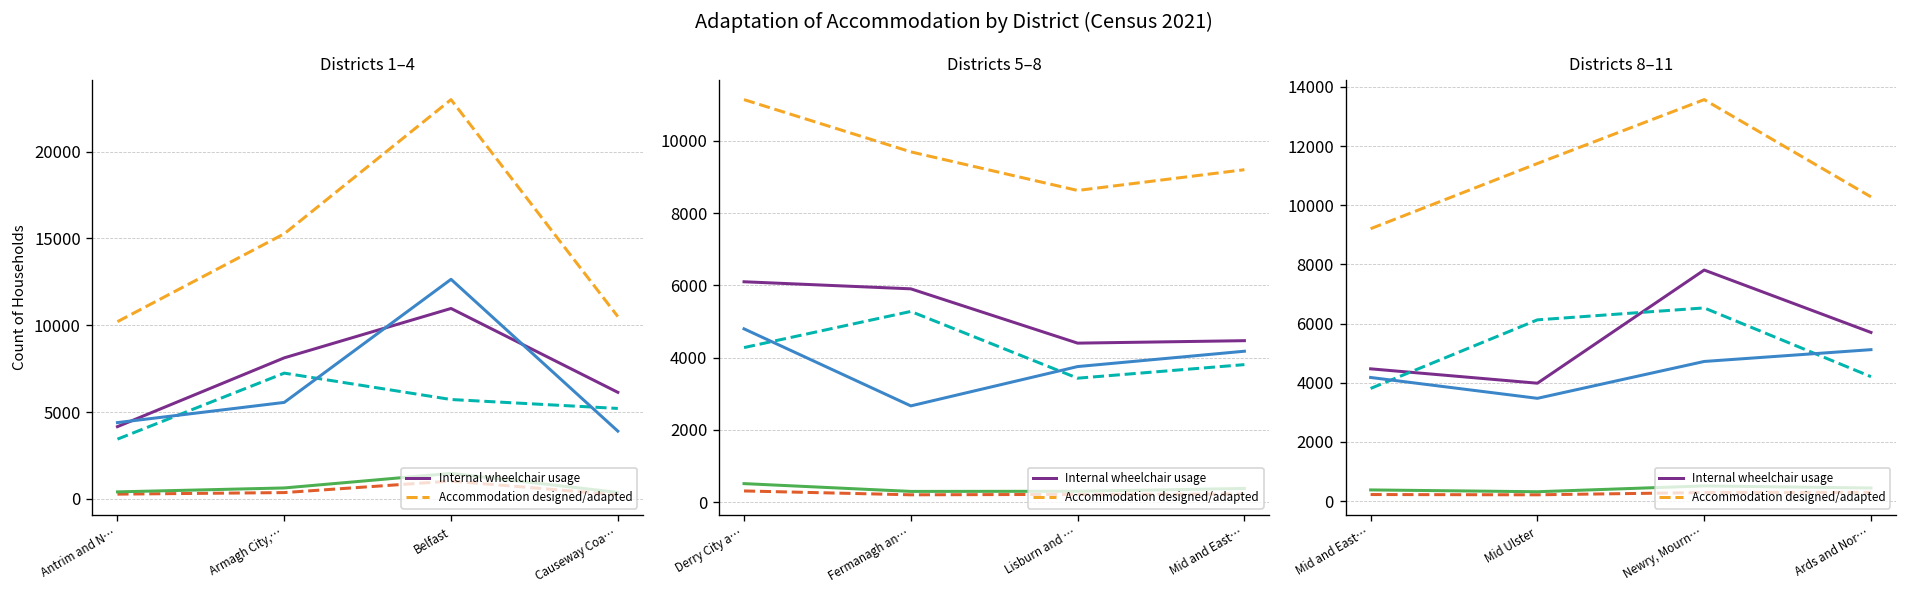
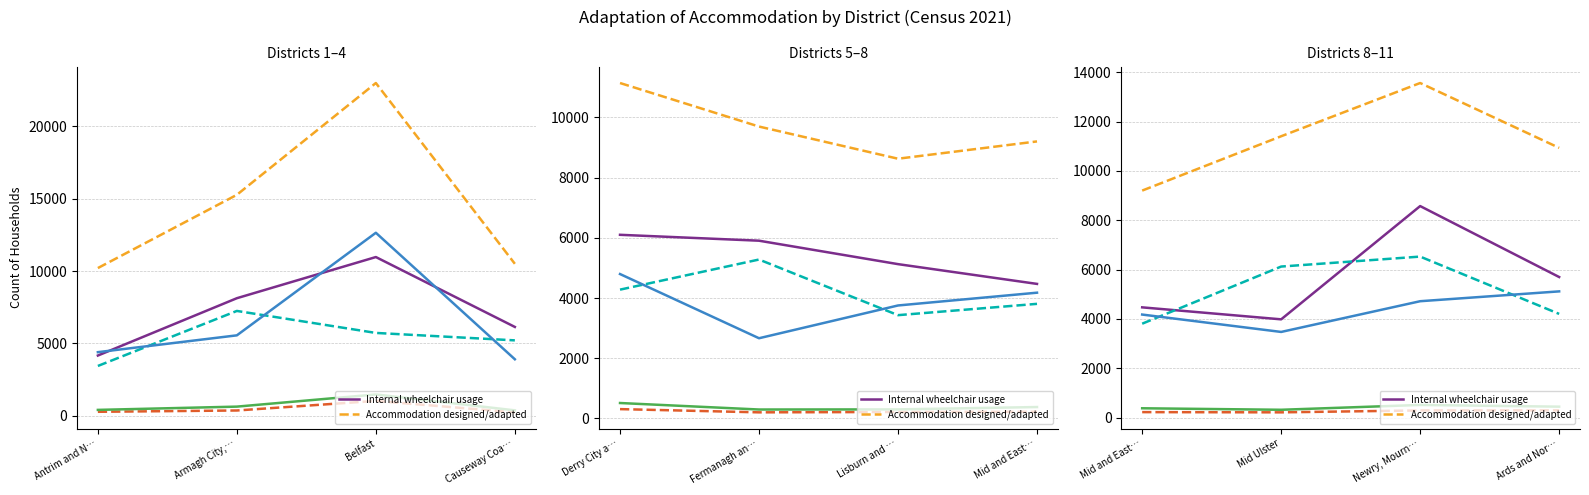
  {
    "Districts 1–4": {
      "Internal wheelchair usage": {
        "Antrim and N…": 4200,
        "Armagh City,…": 8100,
        "Belfast": 11000,
        "Causeway Coa…": 6100
      },
      "Accommodation designed/adapted": {
        "Antrim and N…": 10200,
        "Armagh City,…": 15300,
        "Belfast": 23000,
        "Causeway Coa…": 10500
      }
    },
    "Districts 5–8": {
      "Internal wheelchair usage": {
        "Derry City a…": 6100,
        "Fermanagh an…": 5900,
-       "Lisburn and …": 4400,
+       "Lisburn and …": 5100,
        "Mid and East…": 4500
      },
      "Accommodation designed/adapted": {
        "Derry City a…": 11100,
        "Fermanagh an…": 9700,
        "Lisburn and …": 8600,
        "Mid and East…": 9200
      }
    },
    "Districts 8–11": {
      "Internal wheelchair usage": {
        "Mid and East…": 4500,
        "Mid Ulster": 4000,
-       "Newry, Mourn…": 7800,
+       "Newry, Mourn…": 8600,
        "Ards and Nor…": 5700
      },
      "Accommodation designed/adapted": {
        "Mid and East…": 9200,
        "Mid Ulster": 11400,
        "Newry, Mourn…": 13600,
-       "Ards and Nor…": 10300
+       "Ards and Nor…": 10900
      }
    }
  }
